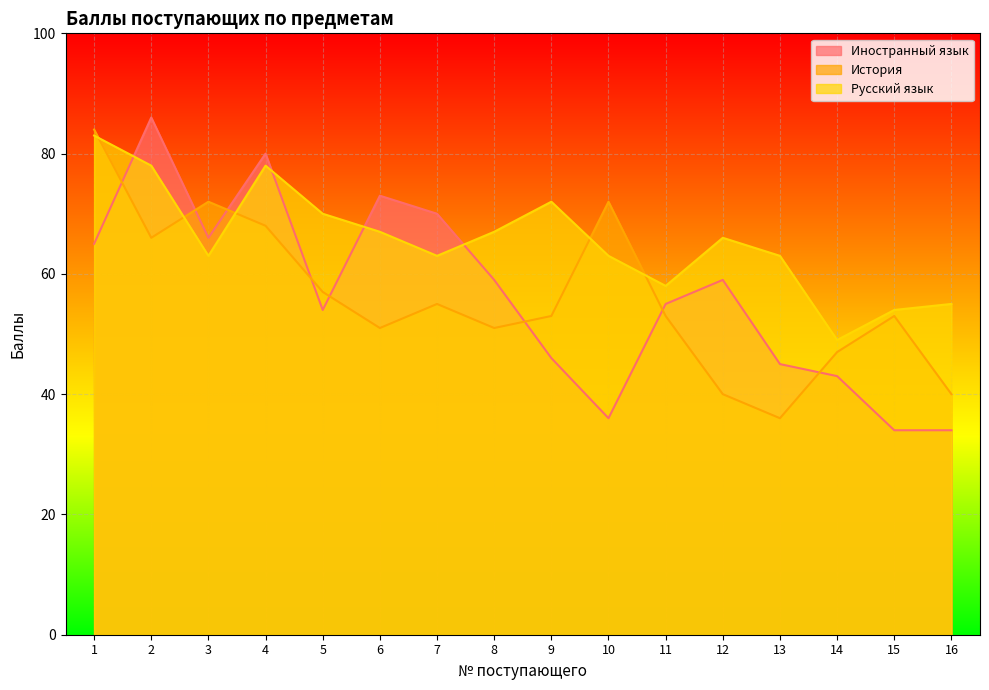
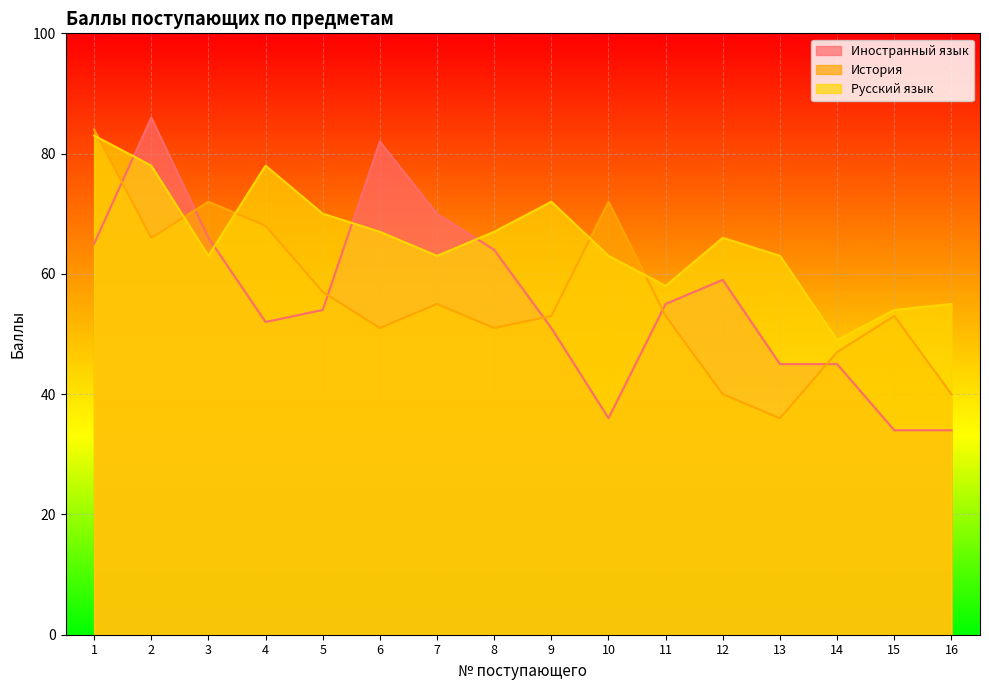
  {
    "Иностранный язык": {
      "1": 65,
      "2": 86,
      "3": 66,
-     "4": 80,
+     "4": 52,
      "5": 54,
-     "6": 73,
+     "6": 82,
      "7": 70,
-     "8": 59,
-     "9": 46,
+     "8": 64,
+     "9": 51,
      "10": 36,
      "11": 55,
      "12": 59,
      "13": 45,
-     "14": 43,
+     "14": 45,
      "15": 34,
      "16": 34
    }
  }
